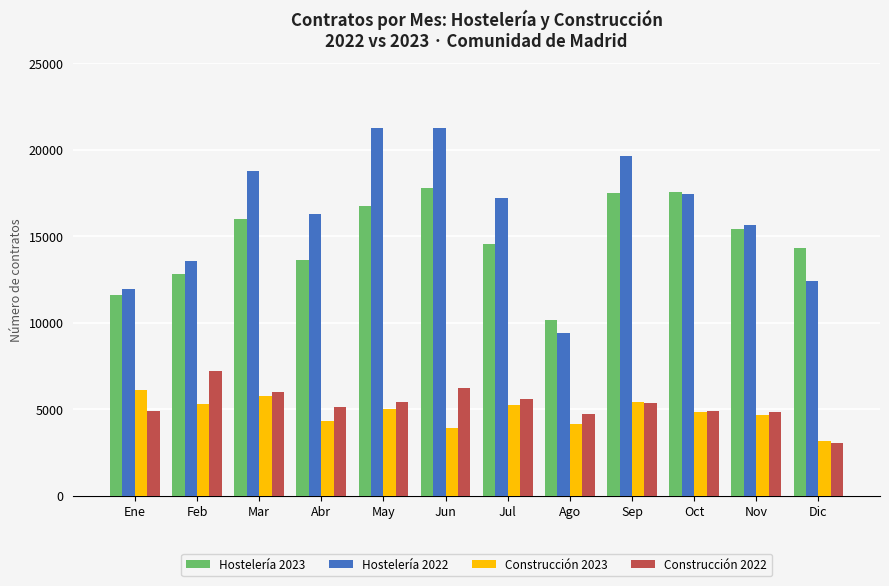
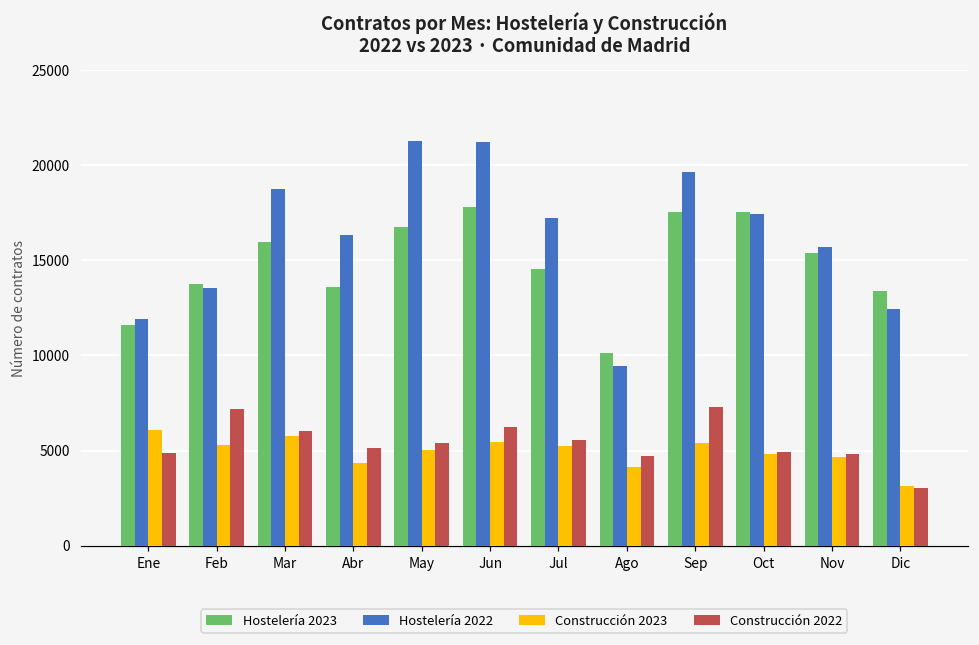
  {
    "Hostelería 2023": {
      "Ene": 11600,
-     "Feb": 12800,
+     "Feb": 13700,
      "Mar": 16000,
      "Abr": 13600,
      "May": 16700,
      "Jun": 17800,
      "Jul": 14500,
      "Ago": 10200,
      "Sep": 17500,
      "Oct": 17500,
      "Nov": 15400,
-     "Dic": 14300
+     "Dic": 13400
    },
    "Hostelería 2022": {
      "Ene": 11900,
      "Feb": 13600,
      "Mar": 18800,
      "Abr": 16300,
      "May": 21200,
      "Jun": 21200,
      "Jul": 17200,
      "Ago": 9400,
      "Sep": 19700,
      "Oct": 17500,
      "Nov": 15700,
      "Dic": 12400
    },
    "Construcción 2023": {
      "Ene": 6100,
      "Feb": 5300,
      "Mar": 5800,
      "Abr": 4300,
      "May": 5000,
-     "Jun": 3900,
+     "Jun": 5500,
      "Jul": 5300,
      "Ago": 4200,
      "Sep": 5400,
      "Oct": 4800,
      "Nov": 4700,
      "Dic": 3100
    },
    "Construcción 2022": {
      "Ene": 4900,
      "Feb": 7200,
      "Mar": 6000,
      "Abr": 5100,
      "May": 5400,
      "Jun": 6200,
      "Jul": 5600,
      "Ago": 4700,
-     "Sep": 5400,
+     "Sep": 7300,
      "Oct": 4900,
      "Nov": 4800,
      "Dic": 3000
    }
  }
